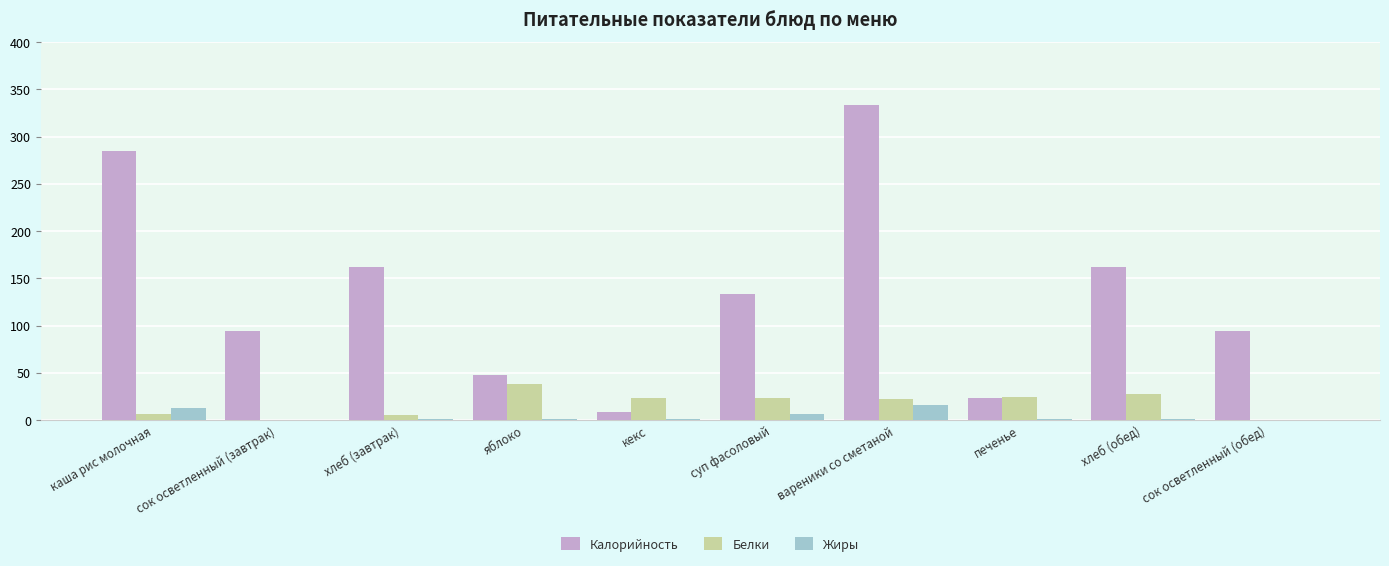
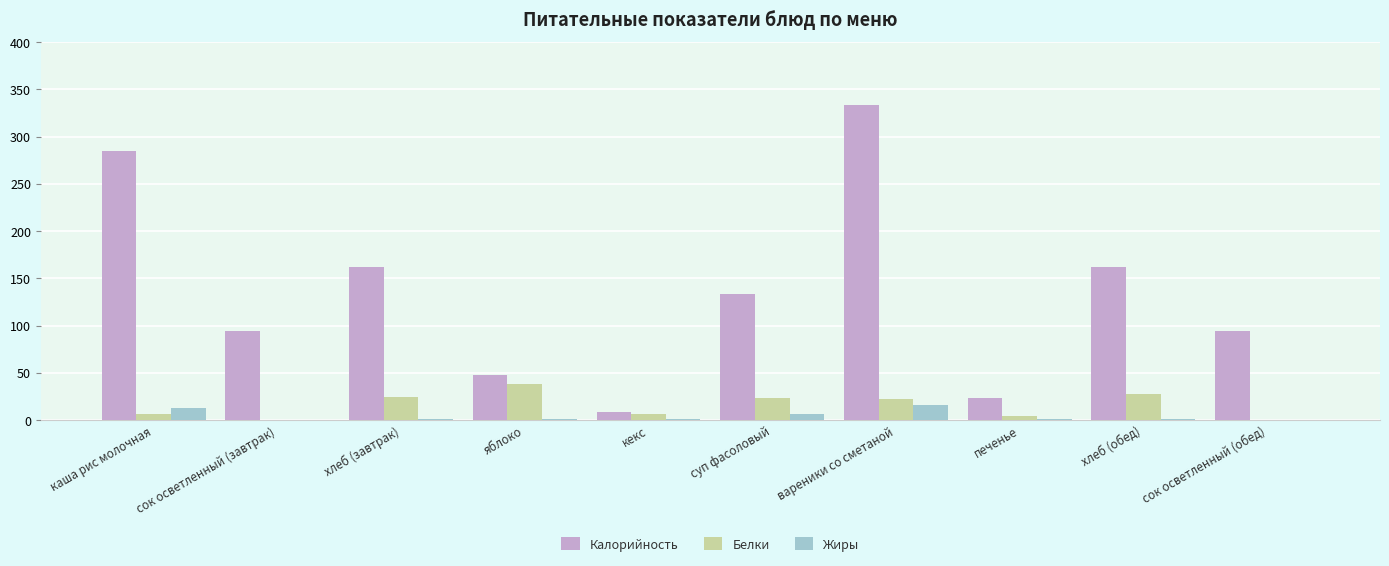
  {
    "Белки": {
      "каша рис молочная": 10,
      "сок осветленный (завтрак)": 0,
-     "хлеб (завтрак)": 10,
+     "хлеб (завтрак)": 30,
      "яблоко": 40,
-     "кекс": 20,
+     "кекс": 10,
      "суп фасоловый": 20,
      "вареники со сметаной": 20,
-     "печенье": 30,
+     "печенье": 0,
      "хлеб (обед)": 30,
      "сок осветленный (обед)": 0
    }
  }
